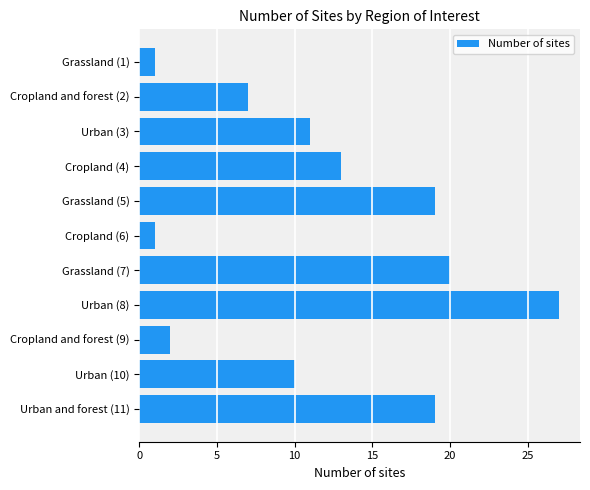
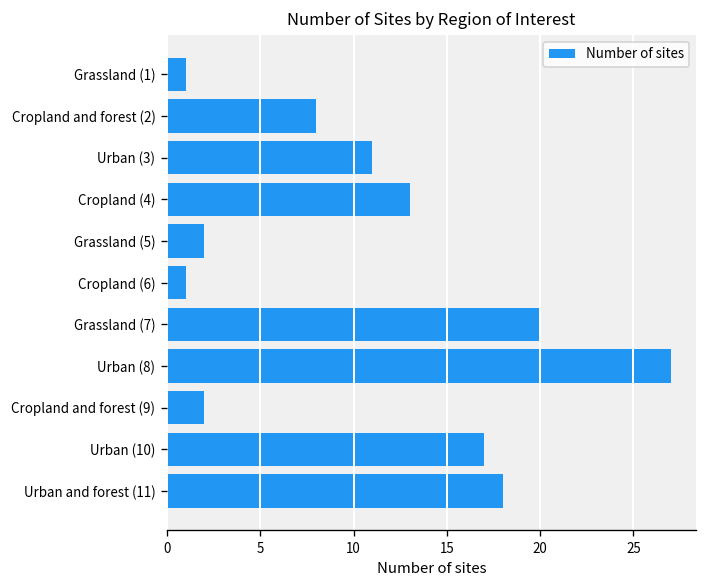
  {
    "Grassland (1)": 1,
-   "Cropland and forest (2)": 7,
+   "Cropland and forest (2)": 8,
    "Urban (3)": 11,
    "Cropland (4)": 13,
-   "Grassland (5)": 19,
+   "Grassland (5)": 2,
    "Cropland (6)": 1,
    "Grassland (7)": 20,
    "Urban (8)": 27,
    "Cropland and forest (9)": 2,
-   "Urban (10)": 10,
-   "Urban and forest (11)": 19
+   "Urban (10)": 17,
+   "Urban and forest (11)": 18
  }
